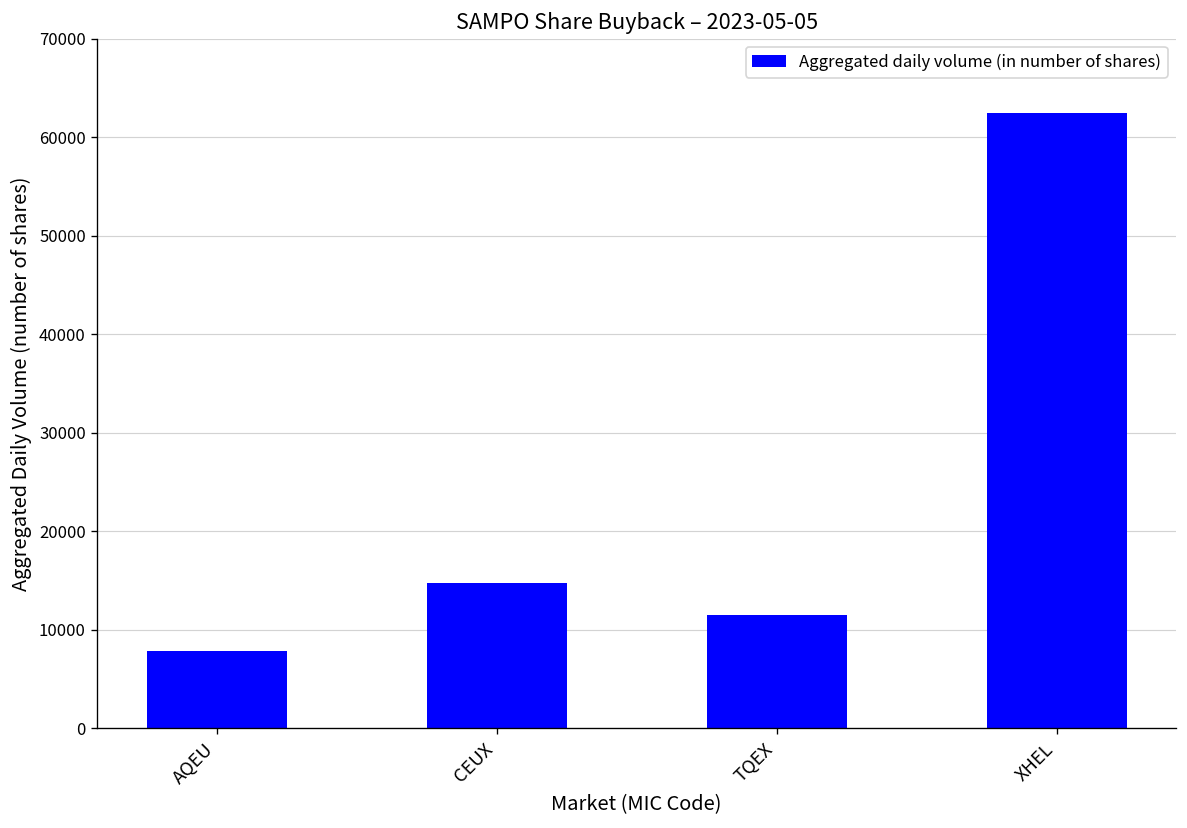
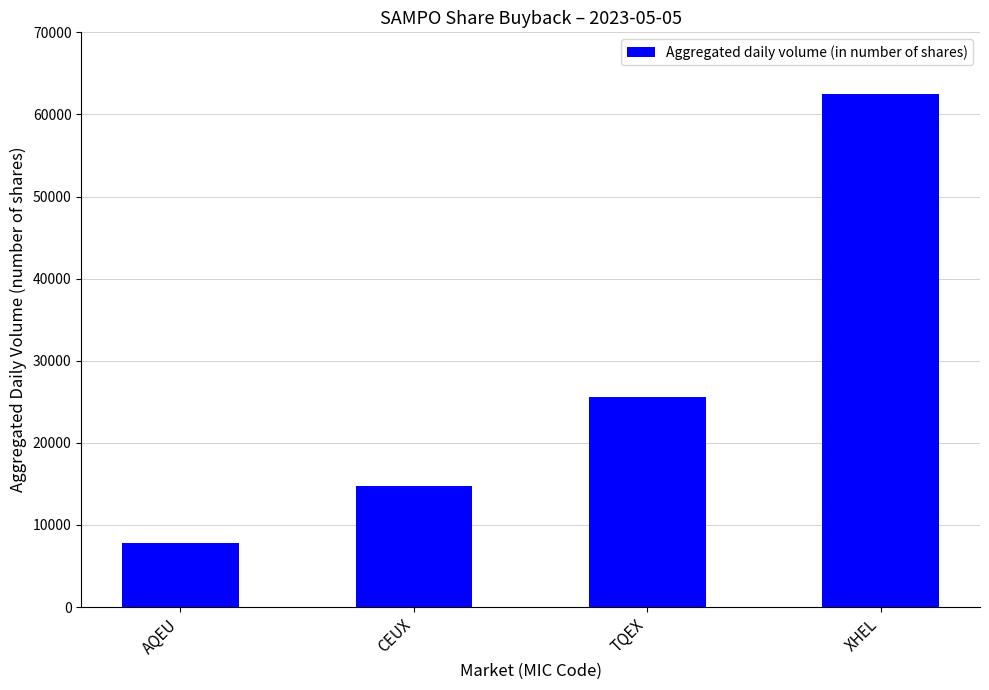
  {
    "AQEU": 8000,
    "CEUX": 15000,
-   "TQEX": 12000,
+   "TQEX": 26000,
    "XHEL": 63000
  }
